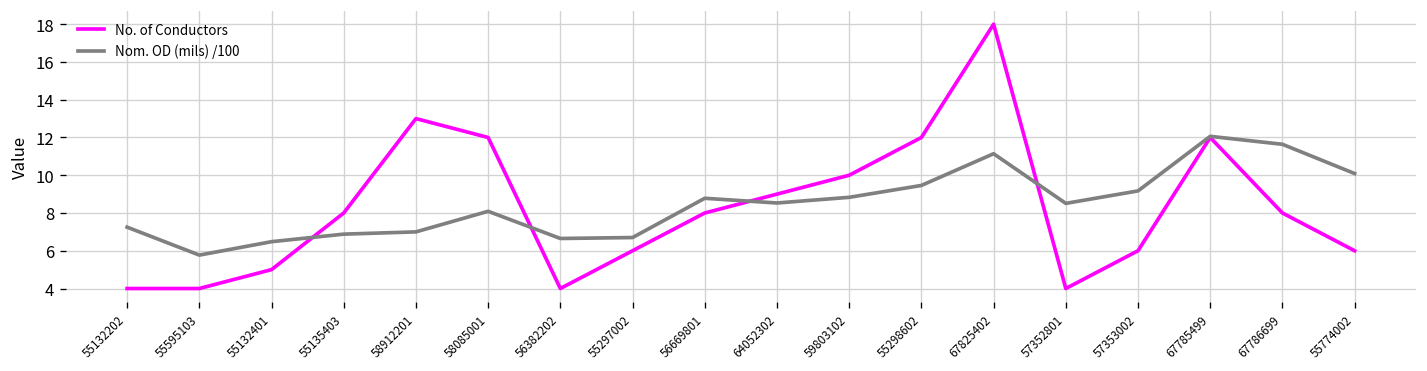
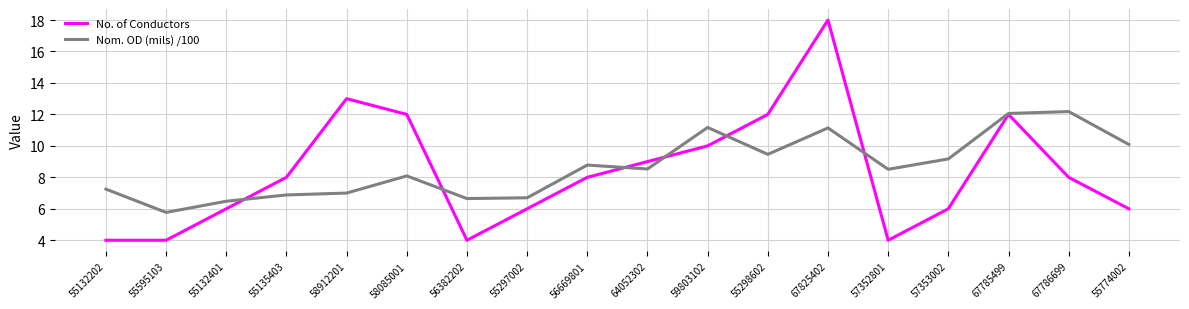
  {
    "No. of Conductors": {
      "55132202": 4,
      "55595103": 4,
-     "55132401": 5,
+     "55132401": 6,
      "55135403": 8,
      "58912201": 13,
      "58085001": 12,
      "56382202": 4,
      "55297002": 6,
      "56669801": 8,
      "64052302": 9,
      "59803102": 10,
      "55298602": 12,
      "67825402": 18,
      "57352801": 4,
      "57353002": 6,
      "67786699": 8,
      "55774002": 6
    },
    "Nom. OD (mils) /100": {
      "55132202": 7.3,
      "55595103": 5.8,
      "55132401": 6.5,
      "55135403": 6.9,
      "58912201": 7.0,
      "58085001": 8.1,
      "56382202": 6.7,
      "55297002": 6.7,
      "56669801": 8.8,
      "64052302": 8.5,
-     "59803102": 8.8,
+     "59803102": 11.2,
      "55298602": 9.5,
      "67825402": 11.1,
      "57352801": 8.5,
      "57353002": 9.2,
-     "67786699": 11.6,
+     "67786699": 12.2,
      "55774002": 10.1
    }
  }
